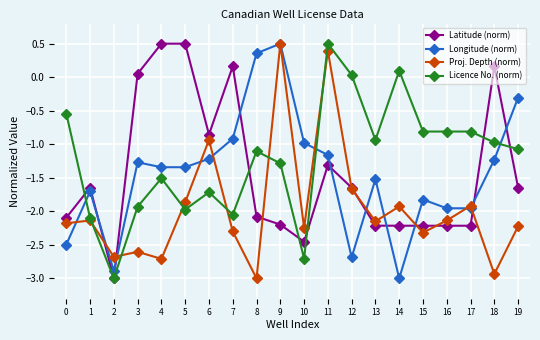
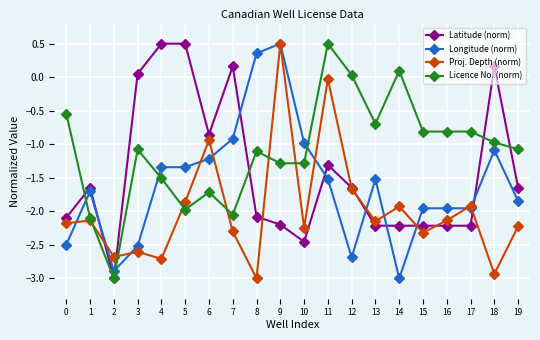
  {
    "Latitude (norm)": {
      "0": -2.1,
      "1": -1.6,
      "3": 0.1,
      "4": 0.5,
      "5": 0.5,
      "6": -0.9,
      "7": 0.2,
      "8": -2.1,
      "9": -2.2,
      "10": -2.5,
      "11": -1.3,
      "13": -2.2,
      "14": -2.2,
      "15": -2.2,
      "16": -2.2,
      "17": -2.2,
      "19": -1.6
    },
    "Longitude (norm)": {
      "0": -2.5,
      "1": -1.7,
      "2": -2.9,
-     "3": -1.3,
+     "3": -2.5,
      "4": -1.3,
      "5": -1.3,
      "6": -1.2,
      "7": -0.9,
      "8": 0.4,
      "10": -1.0,
-     "11": -1.2,
+     "11": -1.5,
      "12": -2.7,
      "13": -1.5,
      "14": -3.0,
-     "15": -1.8,
+     "15": -2.0,
      "16": -2.0,
-     "18": -1.2,
-     "19": -0.3
+     "18": -1.1,
+     "19": -1.8
    },
    "Proj. Depth (norm)": {
      "0": -2.2,
      "2": -2.7,
      "3": -2.6,
      "4": -2.7,
      "5": -1.9,
      "6": -0.9,
      "7": -2.3,
      "8": -3.0,
      "10": -2.2,
-     "11": 0.4,
+     "11": 0.0,
      "13": -2.1,
      "14": -1.9,
      "15": -2.3,
      "16": -2.1,
      "18": -2.9,
      "19": -2.2
    },
    "Licence No. (norm)": {
      "0": -0.5,
-     "3": -1.9,
+     "3": -1.1,
      "4": -1.5,
      "5": -2.0,
      "6": -1.7,
      "7": -2.0,
      "8": -1.1,
      "9": -1.3,
-     "10": -2.7,
+     "10": -1.3,
      "11": 0.5,
      "12": 0.0,
-     "13": -0.9,
+     "13": -0.7,
      "14": 0.1,
      "15": -0.8,
      "16": -0.8,
      "17": -0.8,
      "18": -1.0,
      "19": -1.1
    }
  }
